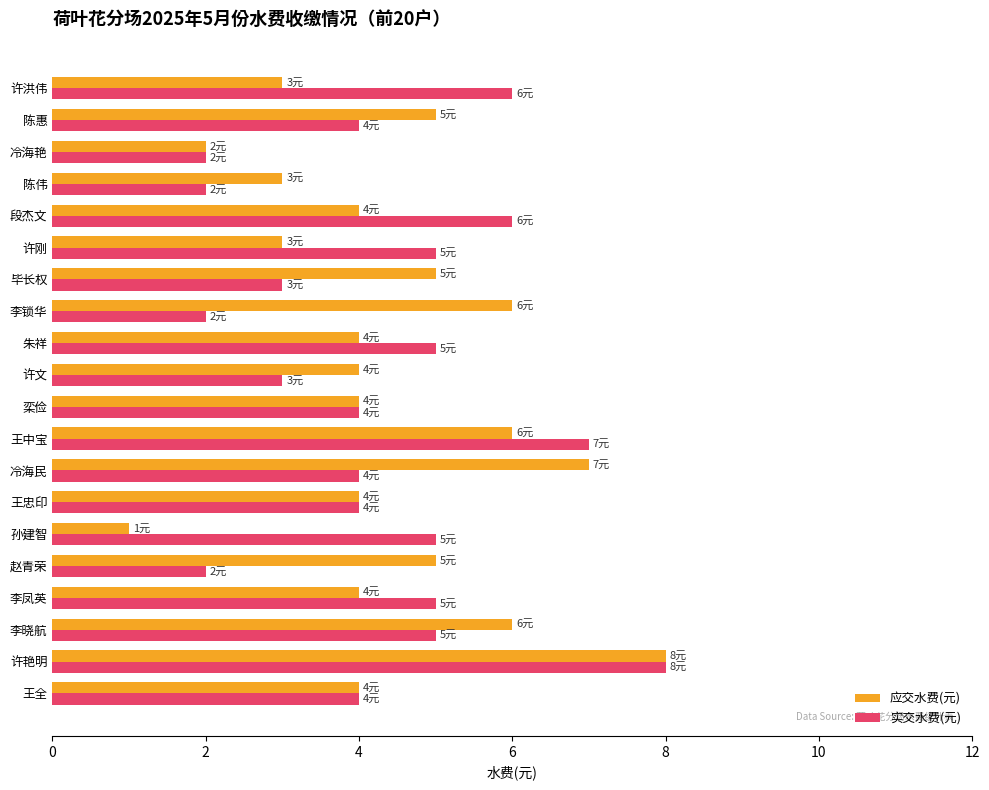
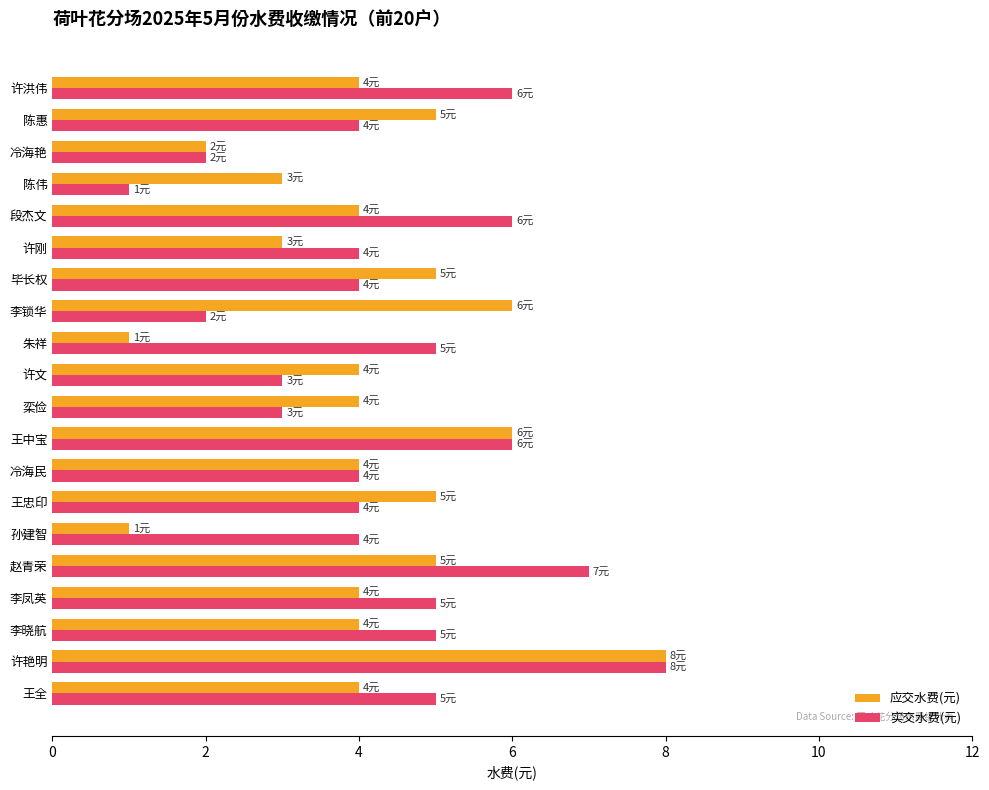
  {
    "应交水费(元)": {
-     "许洪伟": "3元",
+     "许洪伟": "4元",
      "陈惠": "5元",
      "冷海艳": "2元",
      "陈伟": "3元",
      "段杰文": "4元",
      "许刚": "3元",
      "毕长权": "5元",
      "李锁华": "6元",
-     "朱祥": "4元",
+     "朱祥": "1元",
      "许文": "4元",
      "栾俭": "4元",
      "王中宝": "6元",
-     "冷海民": "7元",
-     "王忠印": "4元",
+     "冷海民": "4元",
+     "王忠印": "5元",
      "孙建智": "1元",
      "赵青荣": "5元",
      "李凤英": "4元",
-     "李晓航": "6元",
+     "李晓航": "4元",
      "许艳明": "8元",
      "王全": "4元"
    },
    "实交水费(元)": {
      "许洪伟": "6元",
      "陈惠": "4元",
      "冷海艳": "2元",
-     "陈伟": "2元",
+     "陈伟": "1元",
      "段杰文": "6元",
-     "许刚": "5元",
-     "毕长权": "3元",
+     "许刚": "4元",
+     "毕长权": "4元",
      "李锁华": "2元",
      "朱祥": "5元",
      "许文": "3元",
-     "栾俭": "4元",
-     "王中宝": "7元",
+     "栾俭": "3元",
+     "王中宝": "6元",
      "冷海民": "4元",
      "王忠印": "4元",
-     "孙建智": "5元",
-     "赵青荣": "2元",
+     "孙建智": "4元",
+     "赵青荣": "7元",
      "李凤英": "5元",
      "李晓航": "5元",
      "许艳明": "8元",
-     "王全": "4元"
+     "王全": "5元"
    }
  }
